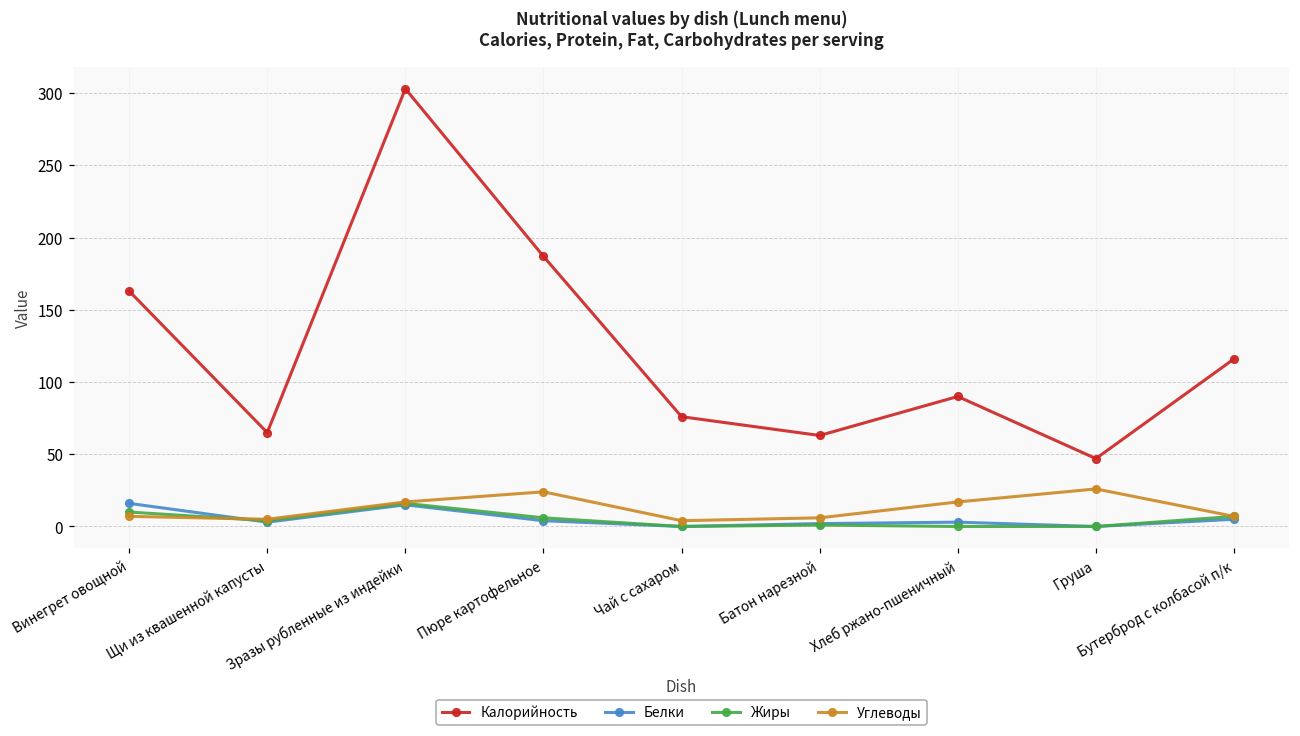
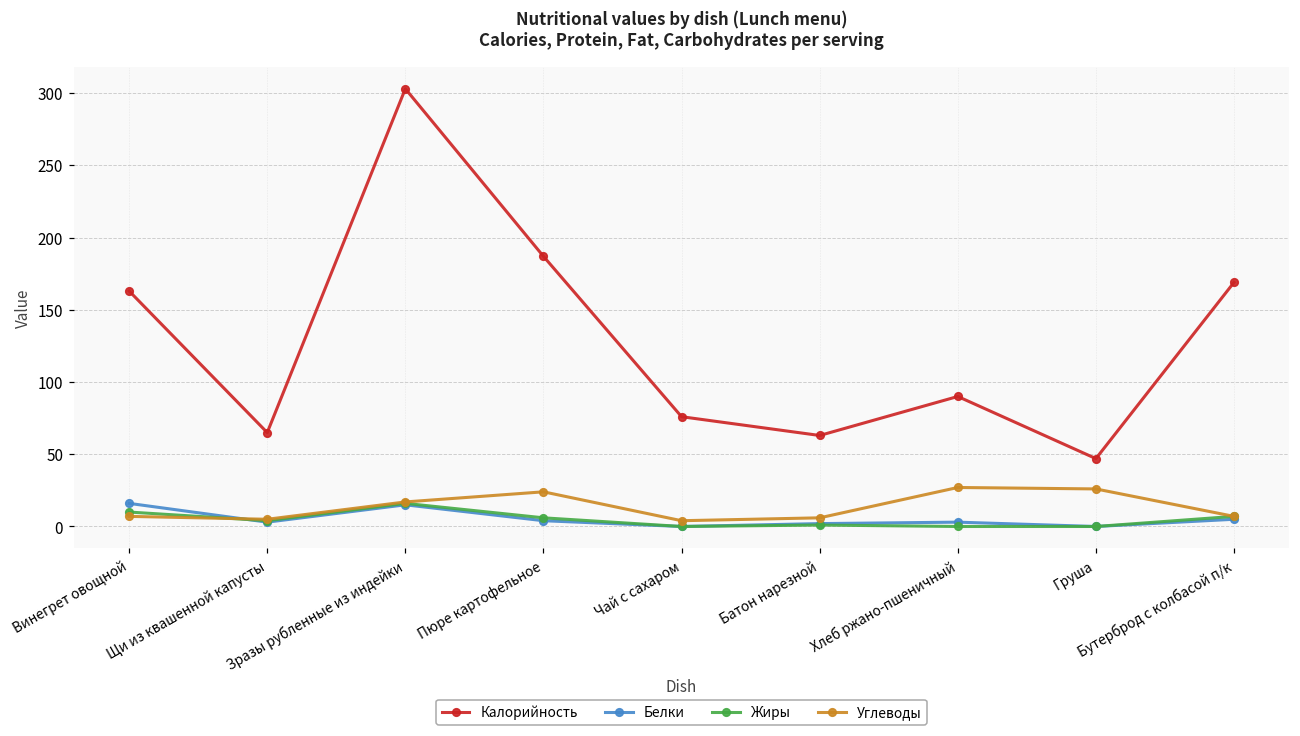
  {
    "Калорийность": {
      "Винегрет овощной": 163,
      "Щи из квашенной капусты": 65,
      "Зразы рубленные из индейки": 303,
      "Пюре картофельное": 187,
      "Чай с сахаром": 76,
      "Батон нарезной": 63,
      "Хлеб ржано-пшеничный": 90,
      "Груша": 47,
-     "Бутерброд с колбасой п/к": 116
+     "Бутерброд с колбасой п/к": 169
    },
    "Белки": {
      "Винегрет овощной": 16,
      "Пюре картофельное": 4,
      "Хлеб ржано-пшеничный": 3,
      "Бутерброд с колбасой п/к": 5
    },
    "Жиры": {
      "Винегрет овощной": 10,
      "Пюре картофельное": 6,
      "Хлеб ржано-пшеничный": 0
    },
    "Углеводы": {
      "Винегрет овощной": 7,
      "Пюре картофельное": 24,
      "Чай с сахаром": 4,
      "Батон нарезной": 6,
-     "Хлеб ржано-пшеничный": 17,
+     "Хлеб ржано-пшеничный": 27,
      "Груша": 26
    }
  }
